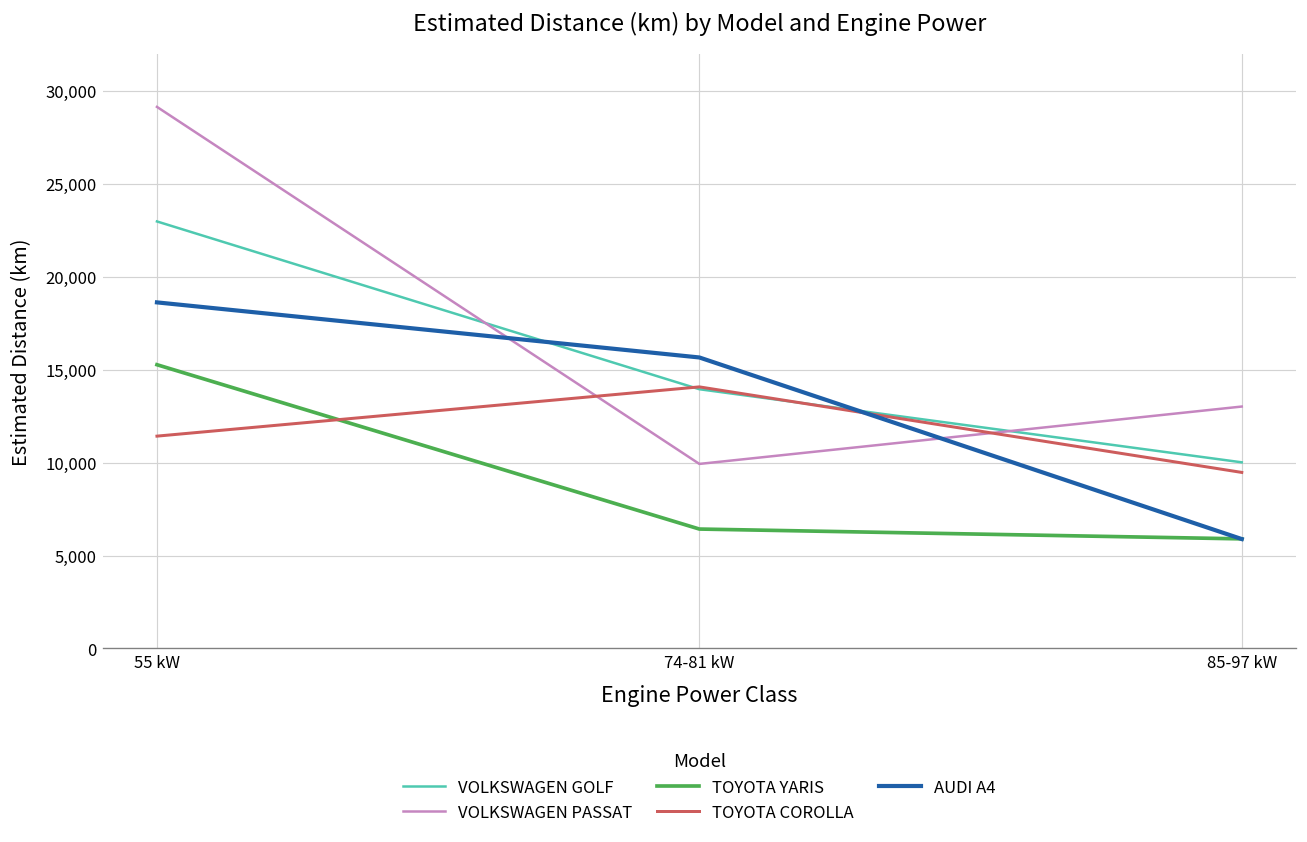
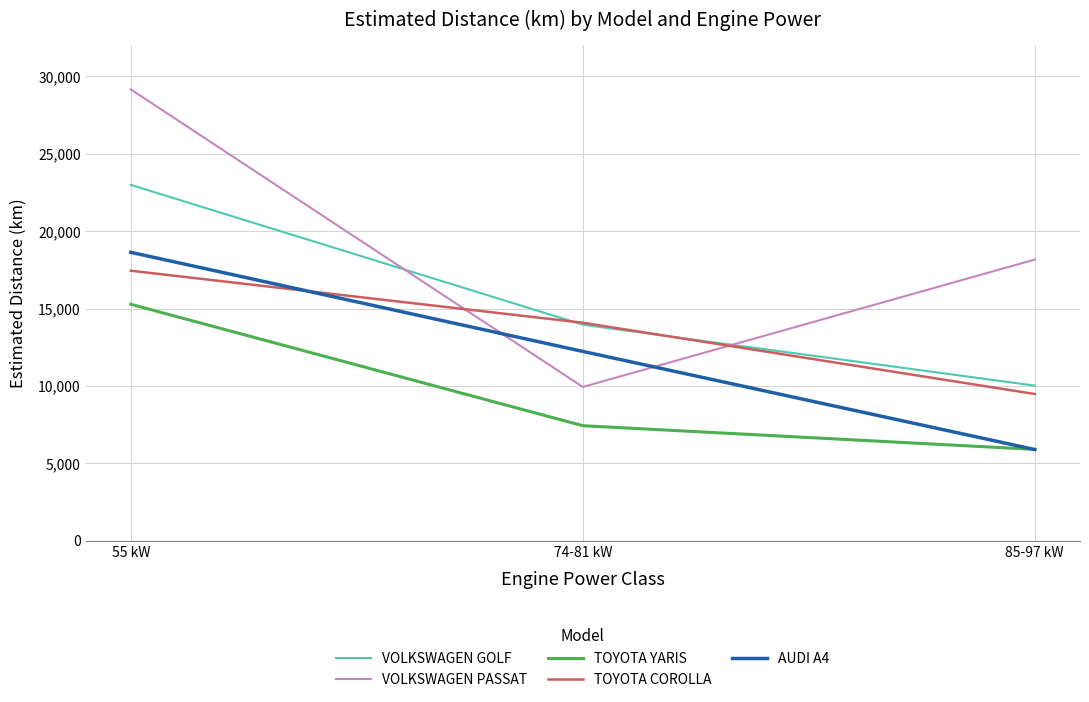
  {
    "VOLKSWAGEN GOLF": {
      "55 kW": "23,000",
      "85-97 kW": "10,000"
    },
    "VOLKSWAGEN PASSAT": {
      "55 kW": "29,200",
      "74-81 kW": "9,900",
-     "85-97 kW": "13,000"
+     "85-97 kW": "18,200"
    },
    "TOYOTA YARIS": {
      "55 kW": "15,300",
-     "74-81 kW": "6,400"
+     "74-81 kW": "7,400"
    },
    "TOYOTA COROLLA": {
-     "55 kW": "11,400",
+     "55 kW": "17,400",
      "85-97 kW": "9,500"
    },
    "AUDI A4": {
      "55 kW": "18,600",
-     "74-81 kW": "15,700"
+     "74-81 kW": "12,200"
    }
  }
